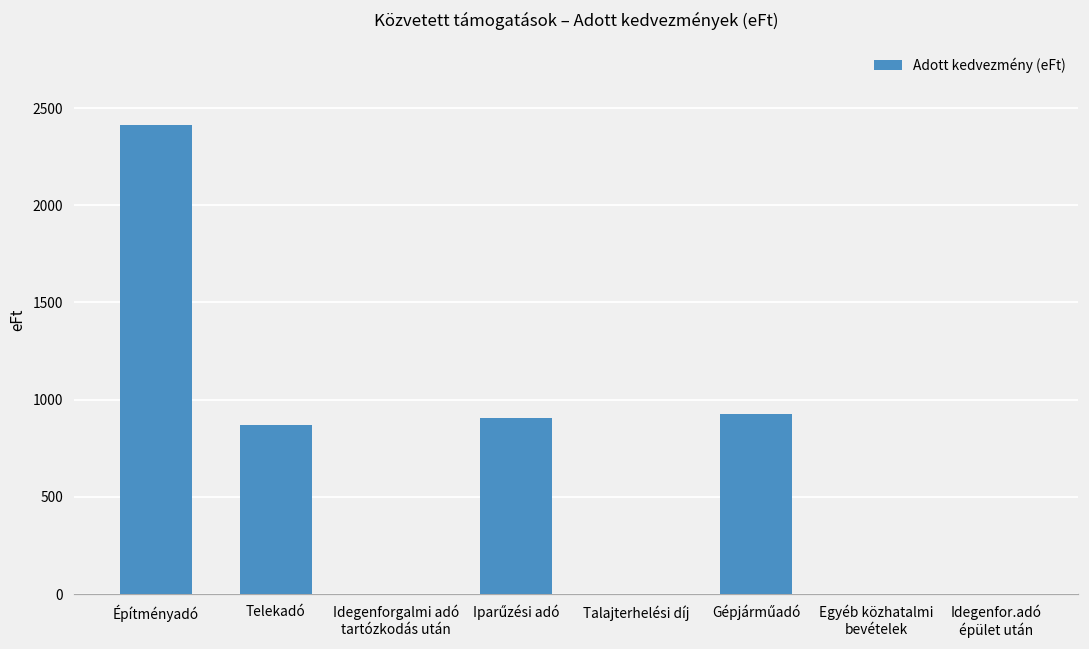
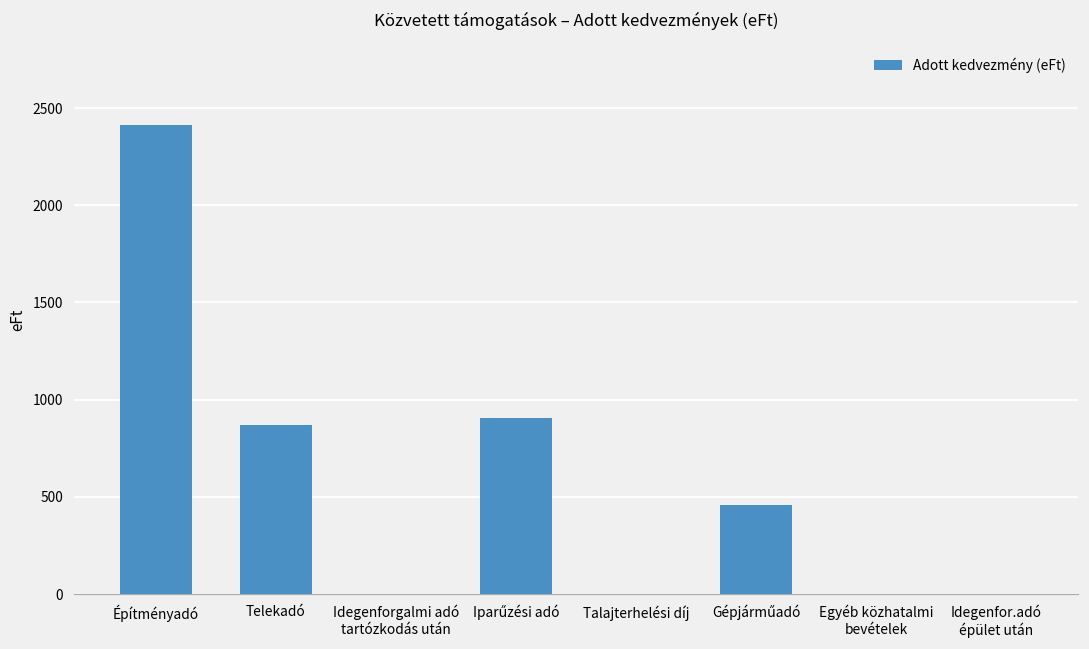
  {
    "Építményadó": 2410,
    "Telekadó": 870,
    "Idegenforgalmi adó tartózkodás után": 0,
    "Iparűzési adó": 910,
    "Talajterhelési díj": 0,
-   "Gépjárműadó": 930,
+   "Gépjárműadó": 460,
    "Egyéb közhatalmi bevételek": 0,
    "Idegenfor.adó épület után": 0
  }
